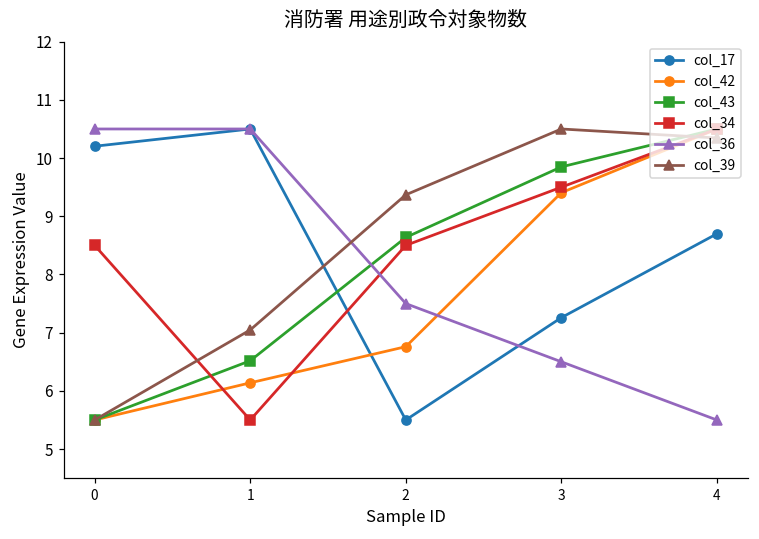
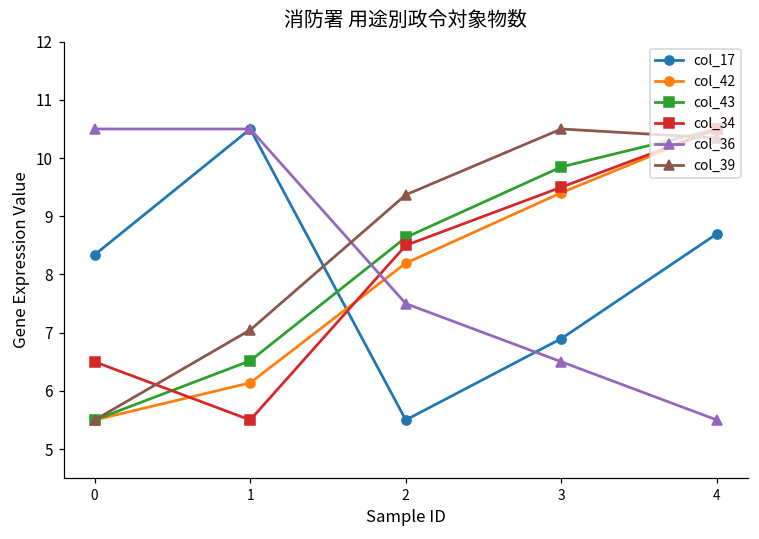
  {
    "col_17": {
-     "0": 10.2,
+     "0": 8.3,
      "2": 5.5,
-     "3": 7.3,
+     "3": 6.9,
      "4": 8.7
    },
    "col_42": {
      "1": 6.1,
-     "2": 6.8,
+     "2": 8.2,
      "3": 9.4
    },
    "col_43": {
      "1": 6.5,
      "2": 8.6,
      "3": 9.8
    },
    "col_34": {
-     "0": 8.5,
+     "0": 6.5,
      "1": 5.5,
      "2": 8.5,
      "3": 9.5
    },
    "col_36": {
      "0": 10.5,
      "2": 7.5,
      "3": 6.5,
      "4": 5.5
    },
    "col_39": {
      "1": 7.0,
      "2": 9.4,
      "3": 10.5
    }
  }
